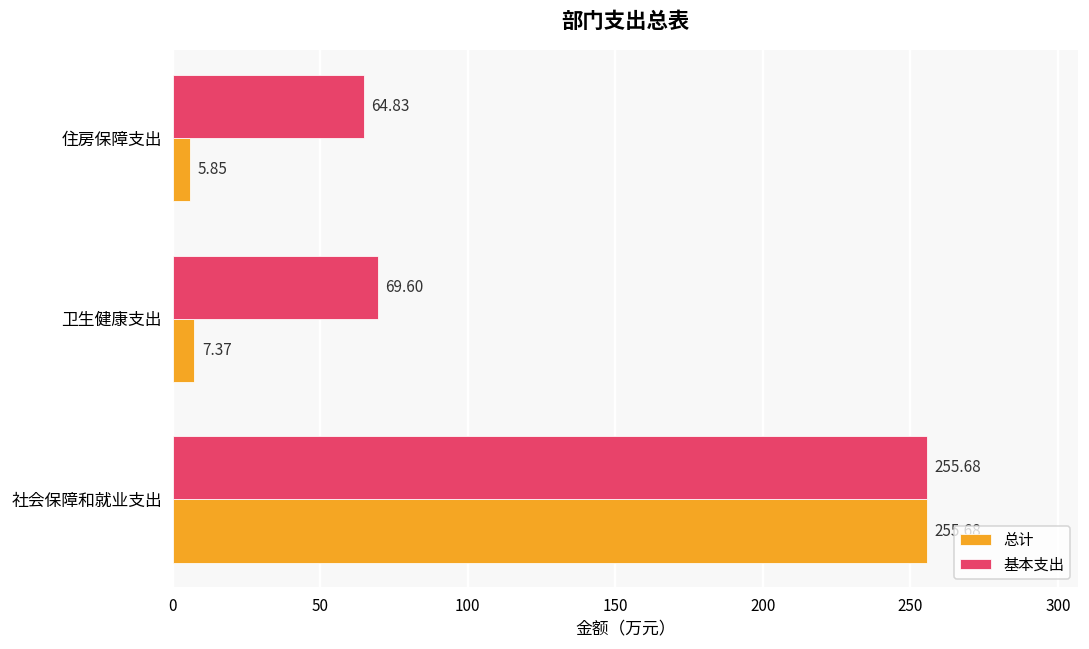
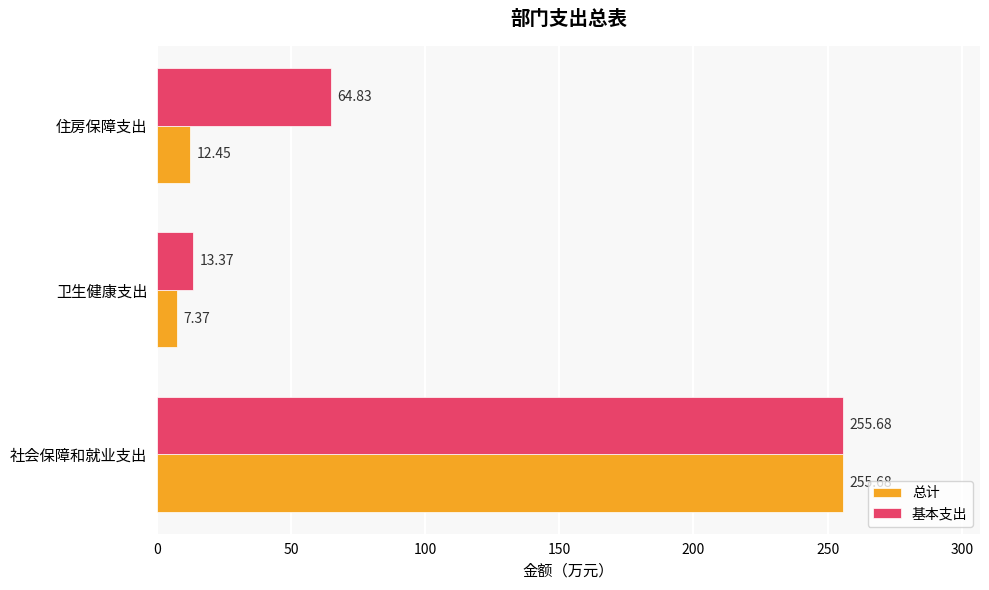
  {
    "总计": {
-     "住房保障支出": 5.85,
+     "住房保障支出": 12.45,
      "卫生健康支出": 7.37
    },
    "基本支出": {
      "住房保障支出": 64.83,
-     "卫生健康支出": 69.60,
+     "卫生健康支出": 13.37,
      "社会保障和就业支出": 255.68
    }
  }
